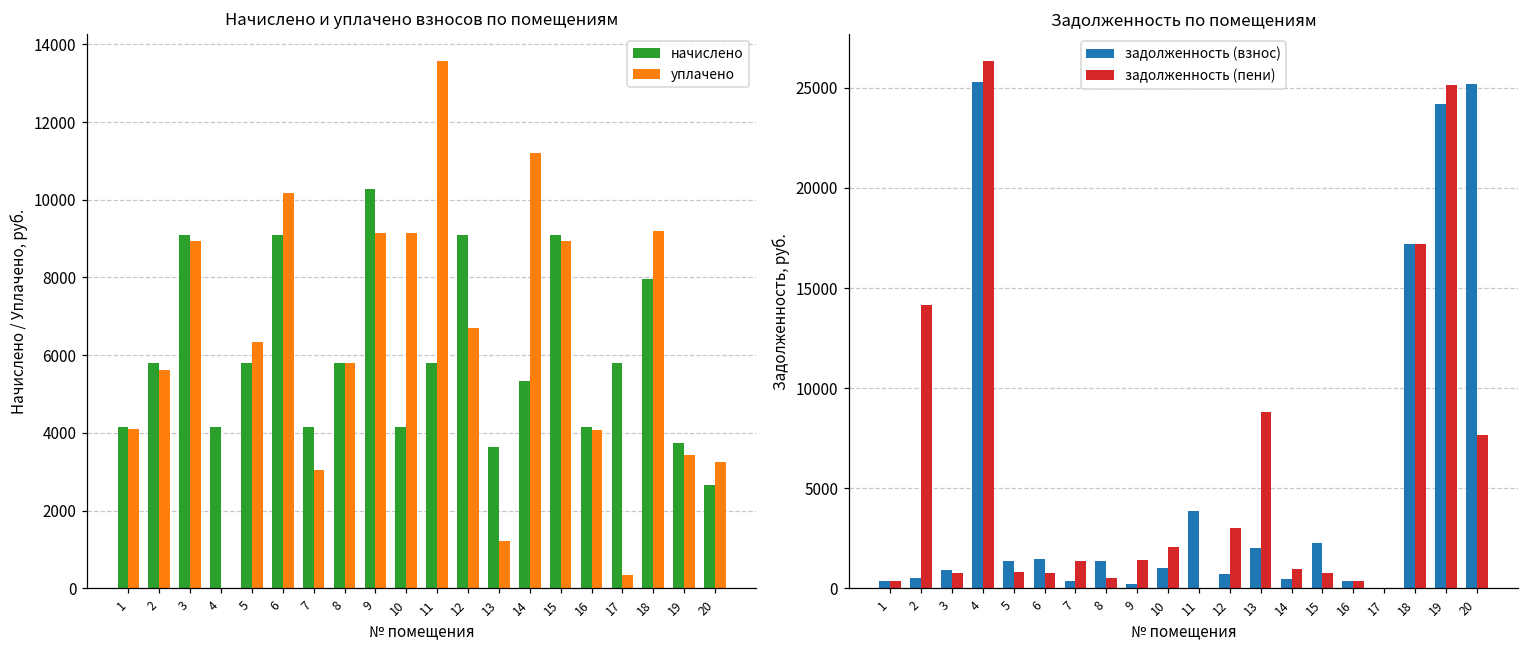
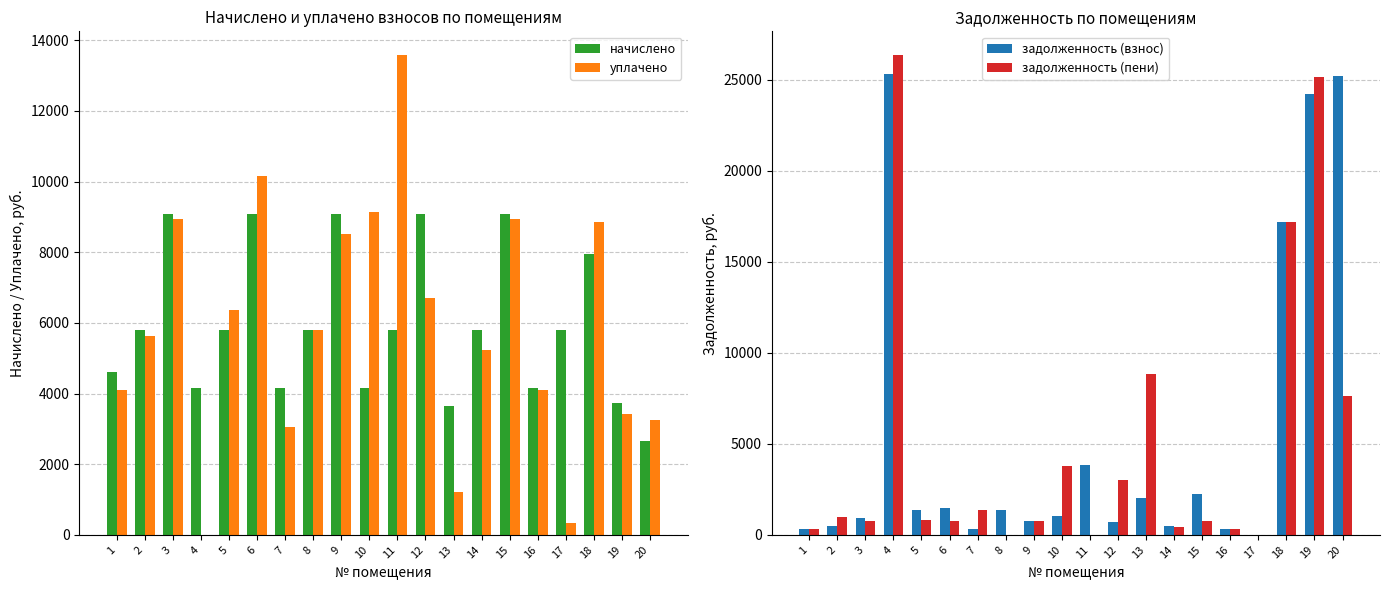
  {
    "Начислено и уплачено взносов по помещениям": {
      "начислено": {
-       "1": 4200,
+       "1": 4600,
        "2": 5800,
        "3": 9100,
        "4": 4200,
        "5": 5800,
        "6": 9100,
        "7": 4200,
        "8": 5800,
-       "9": 10300,
+       "9": 9100,
        "10": 4200,
        "11": 5800,
        "12": 9100,
        "13": 3600,
-       "14": 5300,
+       "14": 5800,
        "15": 9100,
        "16": 4200,
        "17": 5800,
        "18": 8000,
        "19": 3700,
        "20": 2600
      },
      "уплачено": {
        "1": 4100,
        "2": 5600,
        "3": 8900,
        "4": 0,
        "5": 6400,
        "6": 10200,
        "7": 3000,
        "8": 5800,
-       "9": 9100,
+       "9": 8500,
        "10": 9100,
        "11": 13600,
        "12": 6700,
        "13": 1200,
-       "14": 11200,
+       "14": 5200,
        "15": 8900,
        "16": 4100,
        "17": 300,
-       "18": 9200,
+       "18": 8900,
        "19": 3400,
        "20": 3300
      }
    },
    "Задолженность по помещениям": {
      "задолженность (взнос)": {
        "1": 300,
        "2": 500,
        "3": 900,
        "4": 25300,
        "5": 1400,
        "6": 1500,
        "7": 300,
        "8": 1400,
-       "9": 200,
+       "9": 700,
        "10": 1000,
        "11": 3900,
        "12": 700,
        "13": 2000,
        "14": 500,
        "15": 2300,
        "16": 300,
        "17": 0,
        "18": 17200,
        "19": 24200,
        "20": 25200
      },
      "задолженность (пени)": {
        "1": 300,
-       "2": 14200,
+       "2": 1000,
        "3": 800,
        "4": 26300,
        "5": 800,
        "6": 800,
        "7": 1400,
-       "8": 500,
-       "9": 1400,
-       "10": 2100,
+       "8": 0,
+       "9": 800,
+       "10": 3800,
        "11": 0,
        "12": 3000,
        "13": 8800,
-       "14": 1000,
+       "14": 400,
        "15": 800,
        "16": 300,
        "17": 0,
        "18": 17200,
        "19": 25200,
        "20": 7600
      }
    }
  }
